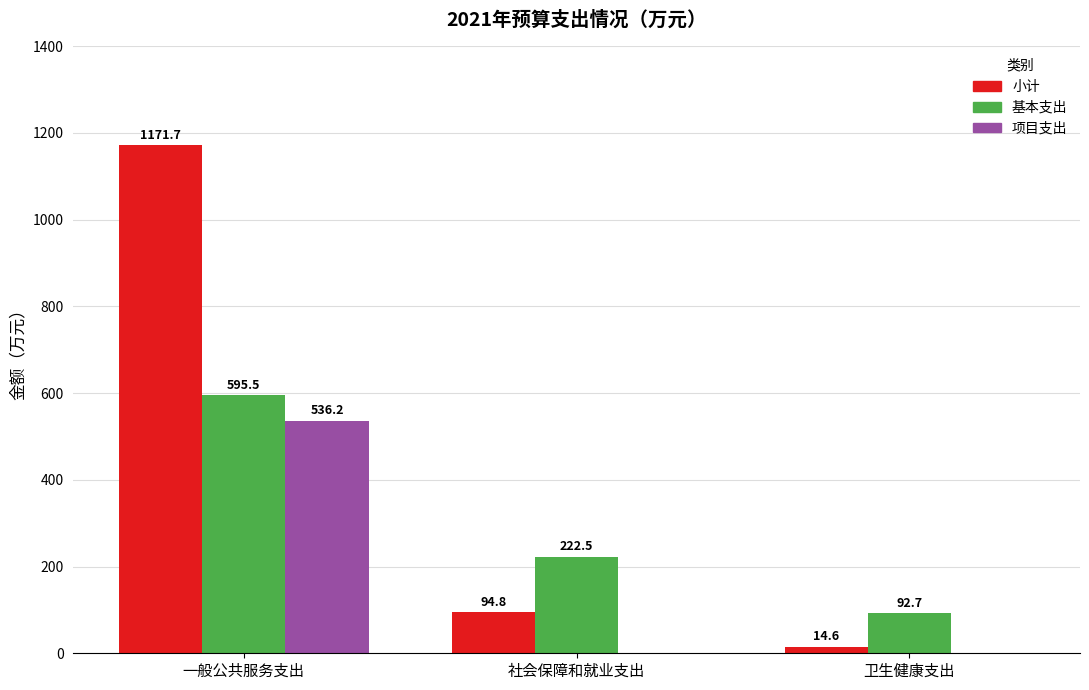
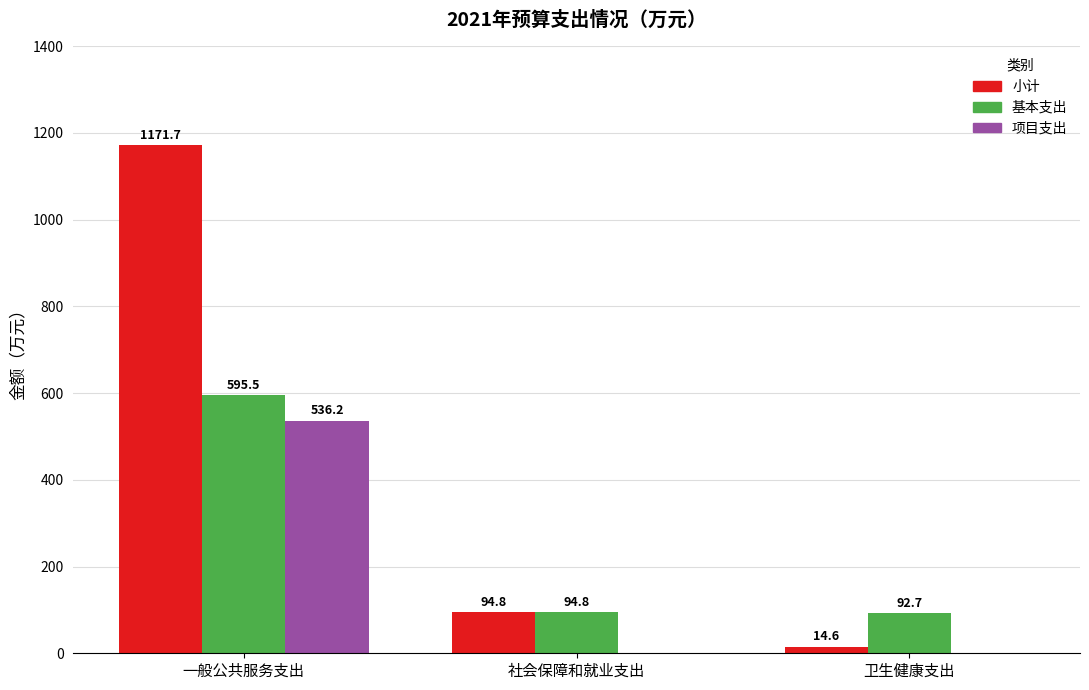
  {
    "小计": {
      "一般公共服务支出": 1171.7,
      "社会保障和就业支出": 94.8,
      "卫生健康支出": 14.6
    },
    "基本支出": {
      "一般公共服务支出": 595.5,
-     "社会保障和就业支出": 222.5,
+     "社会保障和就业支出": 94.8,
      "卫生健康支出": 92.7
    },
    "项目支出": {
      "一般公共服务支出": 536.2
    }
  }
